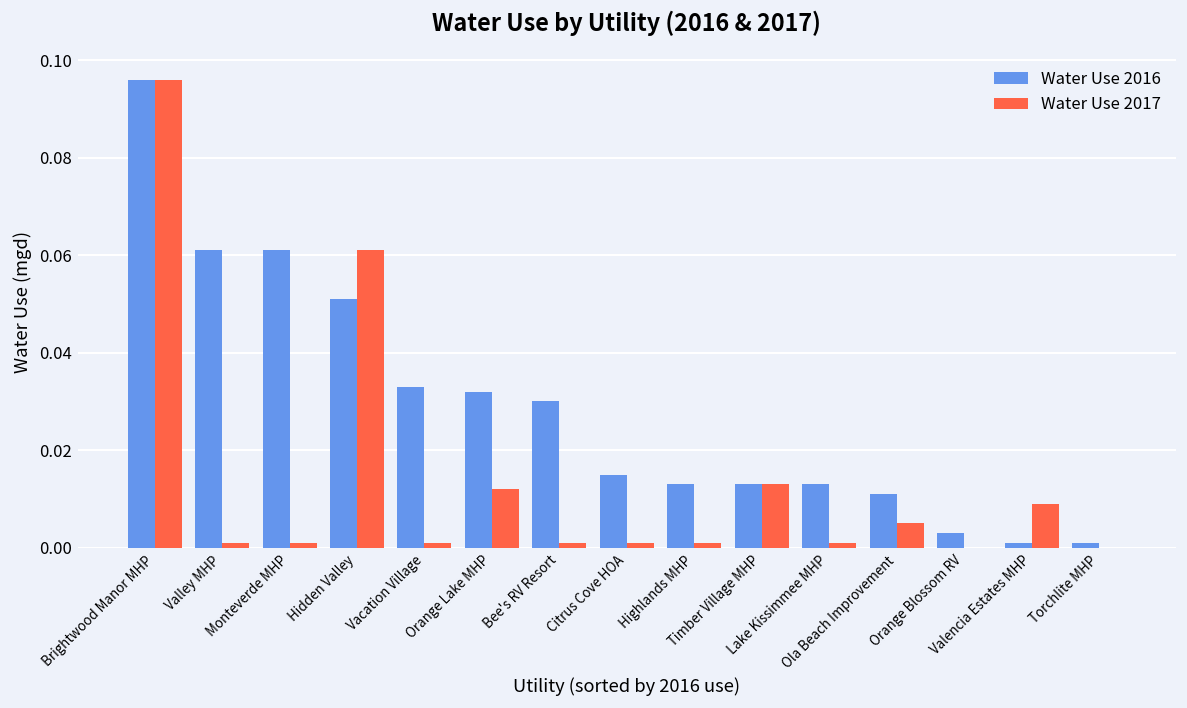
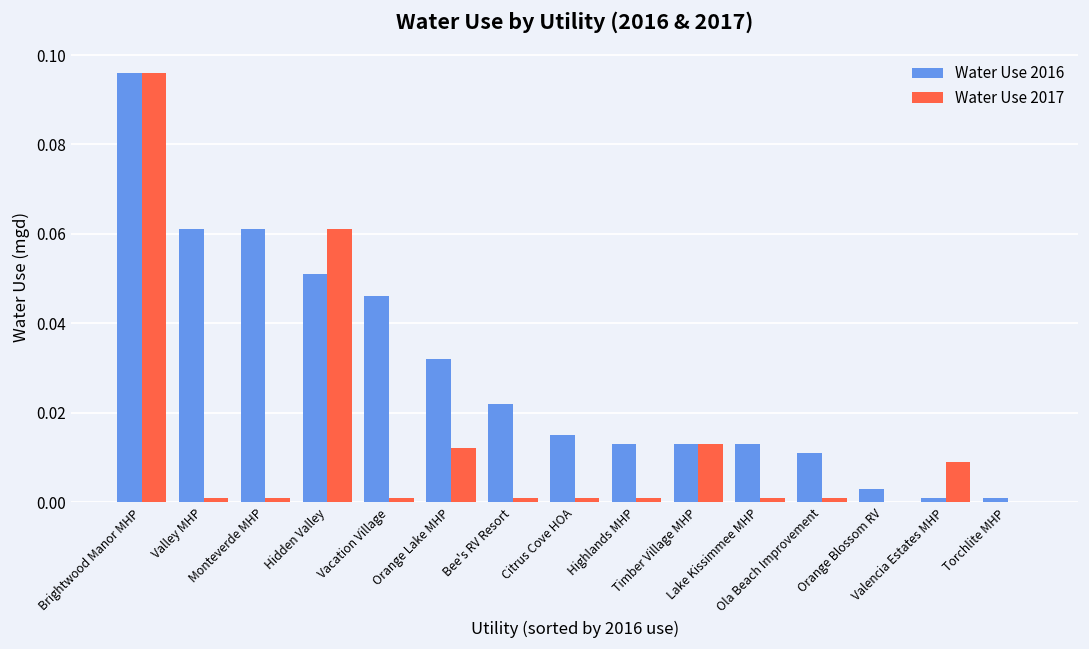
  {
    "Water Use 2016": {
      "Brightwood Manor MHP": 0.096,
      "Valley MHP": 0.061,
      "Monteverde MHP": 0.061,
      "Hidden Valley": 0.051,
-     "Vacation Village": 0.033,
+     "Vacation Village": 0.046,
      "Orange Lake MHP": 0.032,
-     "Bee's RV Resort": 0.030,
+     "Bee's RV Resort": 0.022,
      "Citrus Cove HOA": 0.015,
      "Highlands MHP": 0.013,
      "Timber Village MHP": 0.013,
      "Lake Kissimmee MHP": 0.013,
      "Ola Beach Improvement": 0.011,
      "Orange Blossom RV": 0.003,
      "Valencia Estates MHP": 0.001,
      "Torchlite MHP": 0.001
    },
    "Water Use 2017": {
      "Brightwood Manor MHP": 0.096,
      "Valley MHP": 0.001,
      "Monteverde MHP": 0.001,
      "Hidden Valley": 0.061,
      "Vacation Village": 0.001,
      "Orange Lake MHP": 0.012,
      "Bee's RV Resort": 0.001,
      "Citrus Cove HOA": 0.001,
      "Highlands MHP": 0.001,
      "Timber Village MHP": 0.013,
      "Lake Kissimmee MHP": 0.001,
-     "Ola Beach Improvement": 0.005,
+     "Ola Beach Improvement": 0.001,
      "Orange Blossom RV": 0.000,
      "Valencia Estates MHP": 0.009,
      "Torchlite MHP": 0.000
    }
  }
